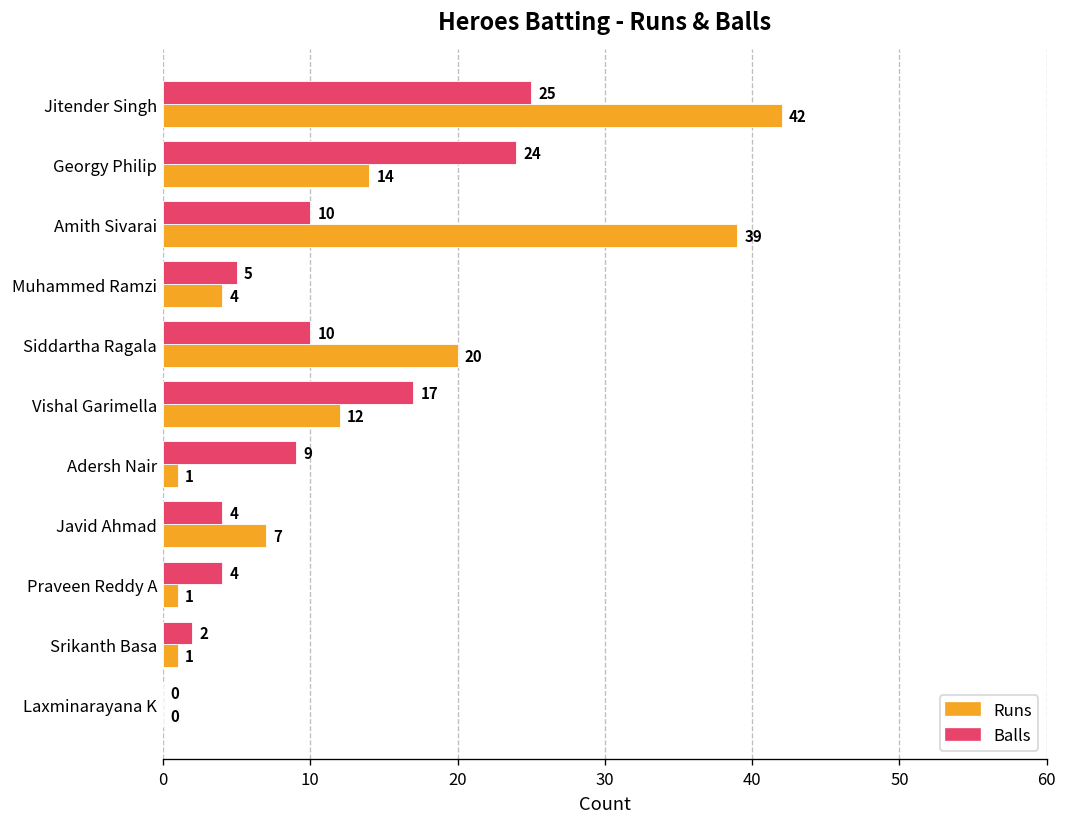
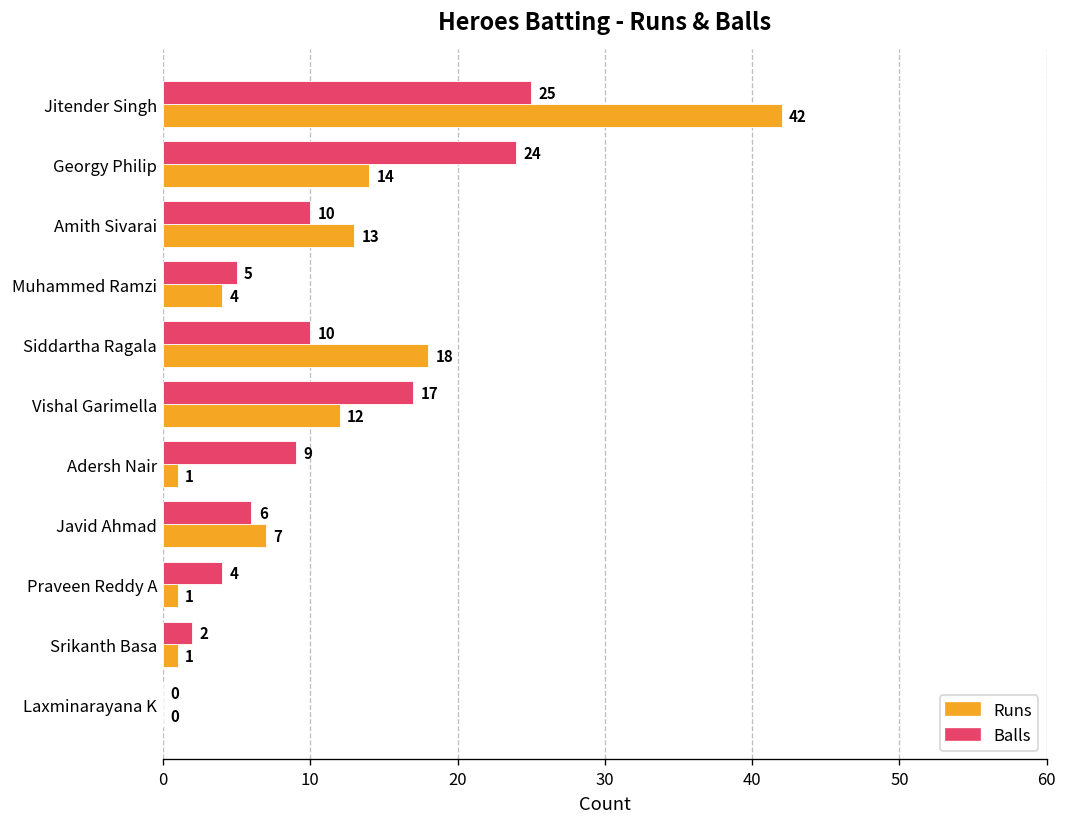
  {
    "Runs": {
      "Jitender Singh": 42,
      "Georgy Philip": 14,
-     "Amith Sivarai": 39,
+     "Amith Sivarai": 13,
      "Muhammed Ramzi": 4,
-     "Siddartha Ragala": 20,
+     "Siddartha Ragala": 18,
      "Vishal Garimella": 12,
      "Adersh Nair": 1,
      "Javid Ahmad": 7,
      "Praveen Reddy A": 1,
      "Srikanth Basa": 1,
      "Laxminarayana K": 0
    },
    "Balls": {
      "Jitender Singh": 25,
      "Georgy Philip": 24,
      "Amith Sivarai": 10,
      "Muhammed Ramzi": 5,
      "Siddartha Ragala": 10,
      "Vishal Garimella": 17,
      "Adersh Nair": 9,
-     "Javid Ahmad": 4,
+     "Javid Ahmad": 6,
      "Praveen Reddy A": 4,
      "Srikanth Basa": 2,
      "Laxminarayana K": 0
    }
  }
